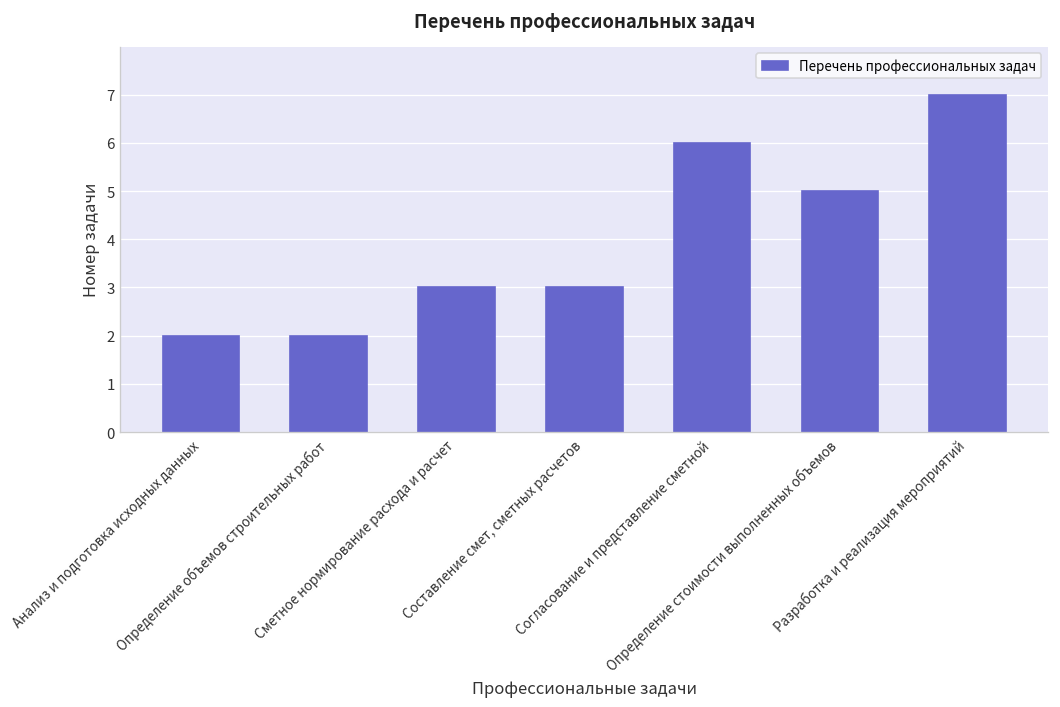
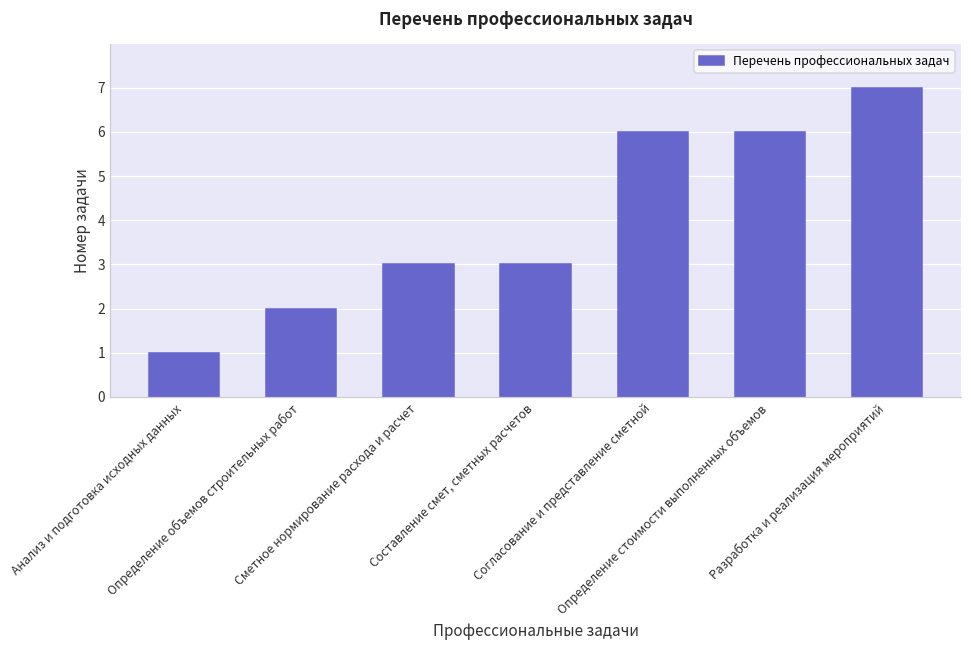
  {
-   "Анализ и подготовка исходных данных": 2,
+   "Анализ и подготовка исходных данных": 1,
    "Определение объемов строительных работ": 2,
    "Сметное нормирование расхода и расчет": 3,
    "Составление смет, сметных расчетов": 3,
    "Согласование и представление сметной": 6,
-   "Определение стоимости выполненных объемов": 5,
+   "Определение стоимости выполненных объемов": 6,
    "Разработка и реализация мероприятий": 7
  }
